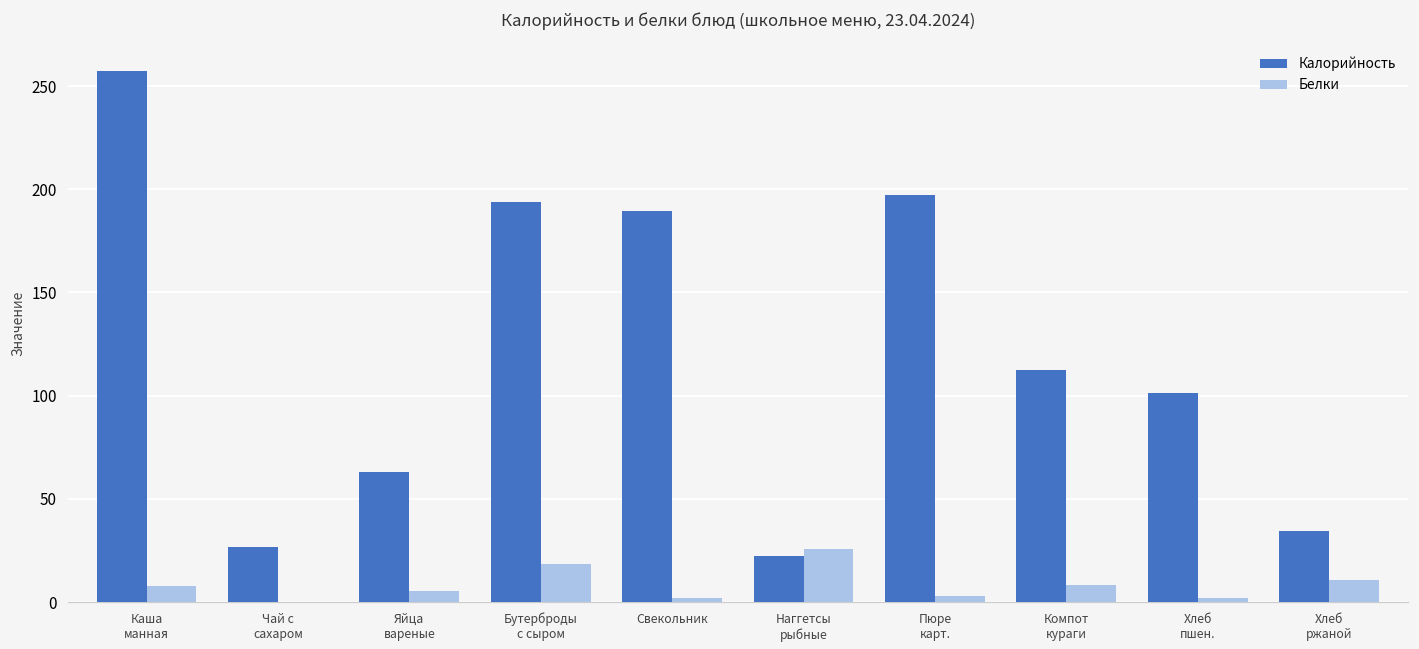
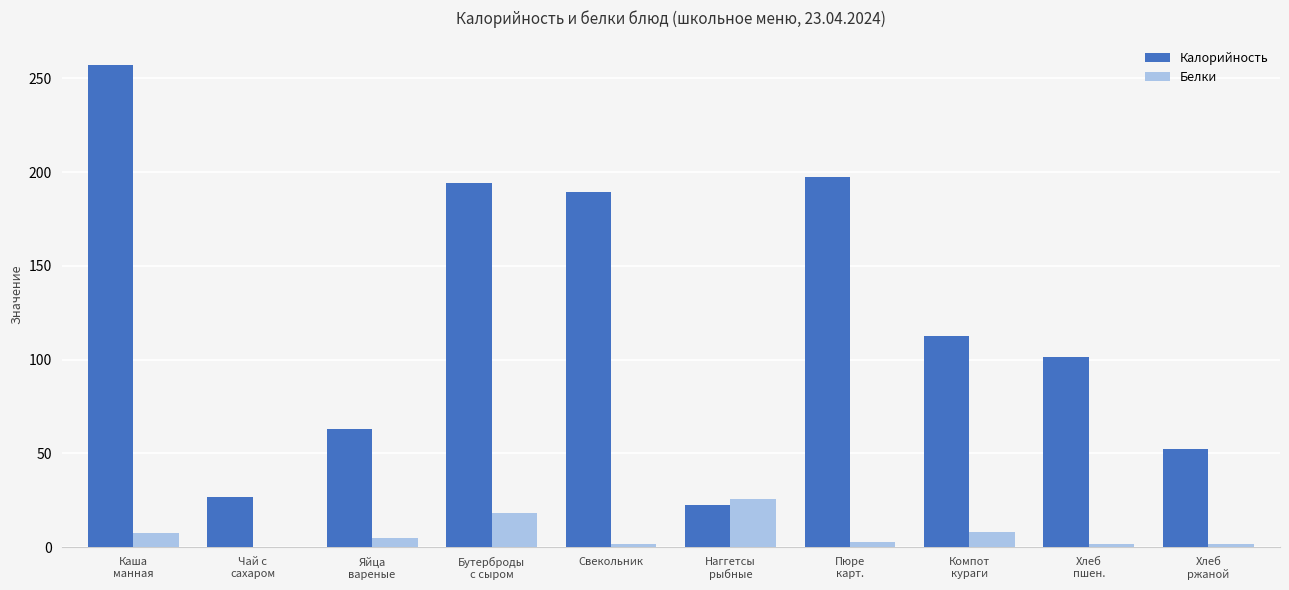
  {
    "Калорийность": {
      "Каша манная": 257,
      "Чай с сахаром": 27,
      "Яйца вареные": 63,
      "Бутерброды с сыром": 194,
      "Свекольник": 189,
      "Наггетсы рыбные": 22,
      "Пюре карт.": 197,
      "Компот кураги": 112,
      "Хлеб пшен.": 101,
-     "Хлеб ржаной": 34
+     "Хлеб ржаной": 52
    },
    "Белки": {
      "Каша манная": 8,
      "Яйца вареные": 5,
      "Бутерброды с сыром": 18,
      "Свекольник": 2,
      "Наггетсы рыбные": 26,
      "Пюре карт.": 3,
      "Компот кураги": 8,
      "Хлеб пшен.": 2,
-     "Хлеб ржаной": 11
+     "Хлеб ржаной": 2
    }
  }
